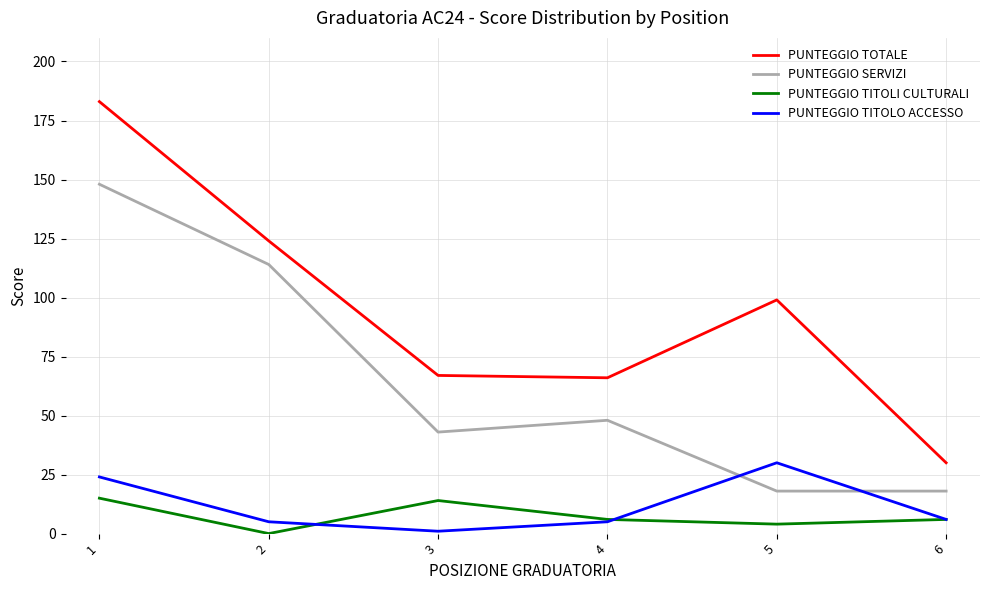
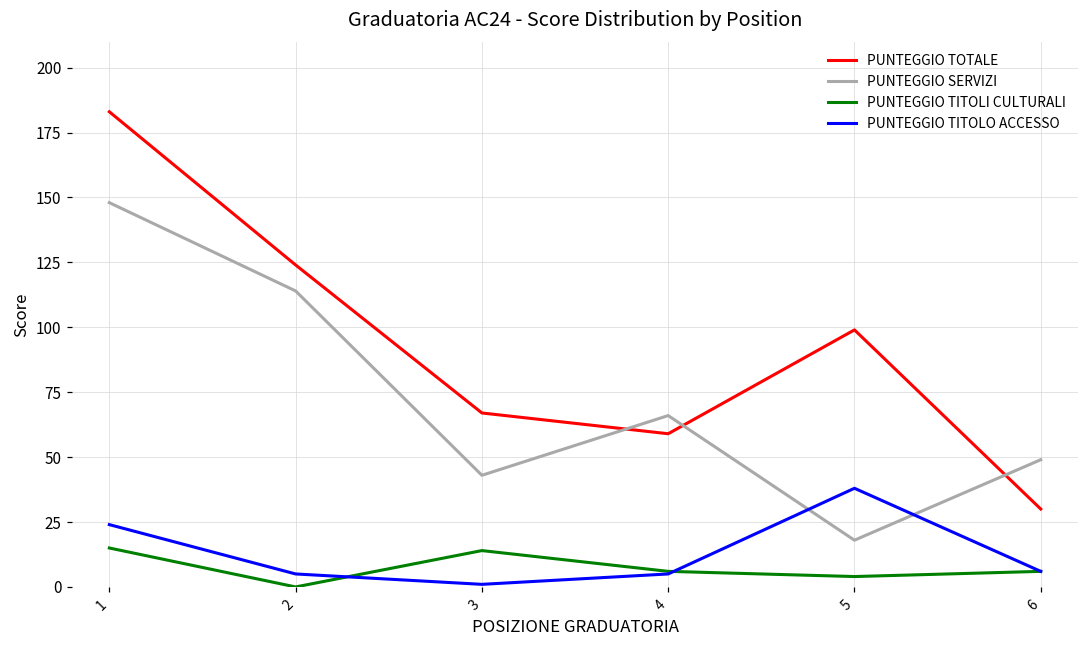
  {
    "PUNTEGGIO TOTALE": {
      "1": 183,
      "2": 124,
      "3": 67,
-     "4": 66,
+     "4": 59,
      "5": 99,
      "6": 30
    },
    "PUNTEGGIO SERVIZI": {
      "1": 148,
      "2": 114,
      "3": 43,
-     "4": 48,
+     "4": 66,
      "5": 18,
-     "6": 18
+     "6": 49
    },
    "PUNTEGGIO TITOLI CULTURALI": {
      "1": 15,
      "2": 0,
      "3": 14,
      "5": 4
    },
    "PUNTEGGIO TITOLO ACCESSO": {
      "1": 24,
      "2": 5,
      "3": 1,
-     "5": 30
+     "5": 38
    }
  }
